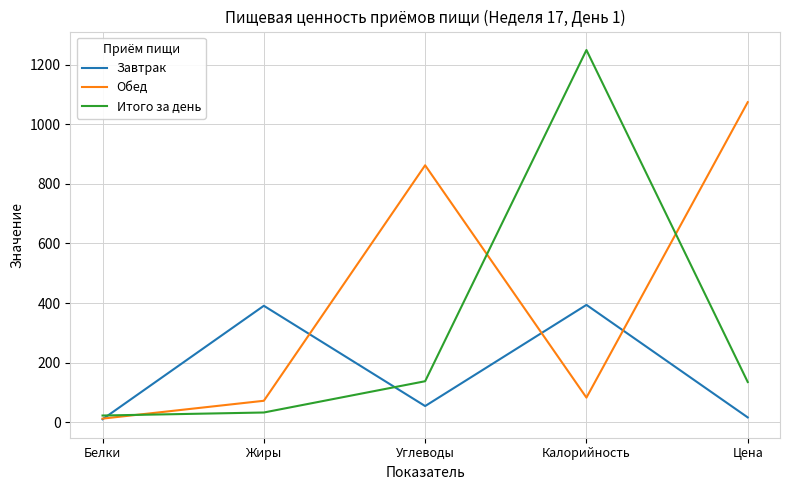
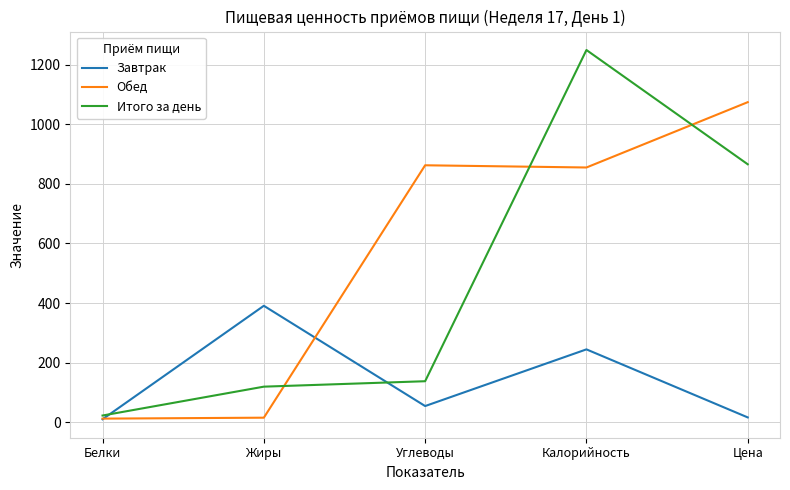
  {
    "Завтрак": {
      "Жиры": 390,
      "Углеводы": 50,
-     "Калорийность": 390,
+     "Калорийность": 240,
      "Цена": 20
    },
    "Обед": {
-     "Жиры": 70,
+     "Жиры": 20,
      "Углеводы": 860,
-     "Калорийность": 80,
+     "Калорийность": 850,
      "Цена": 1070
    },
    "Итого за день": {
      "Белки": 20,
-     "Жиры": 30,
+     "Жиры": 120,
      "Углеводы": 140,
      "Калорийность": 1250,
-     "Цена": 140
+     "Цена": 870
    }
  }
